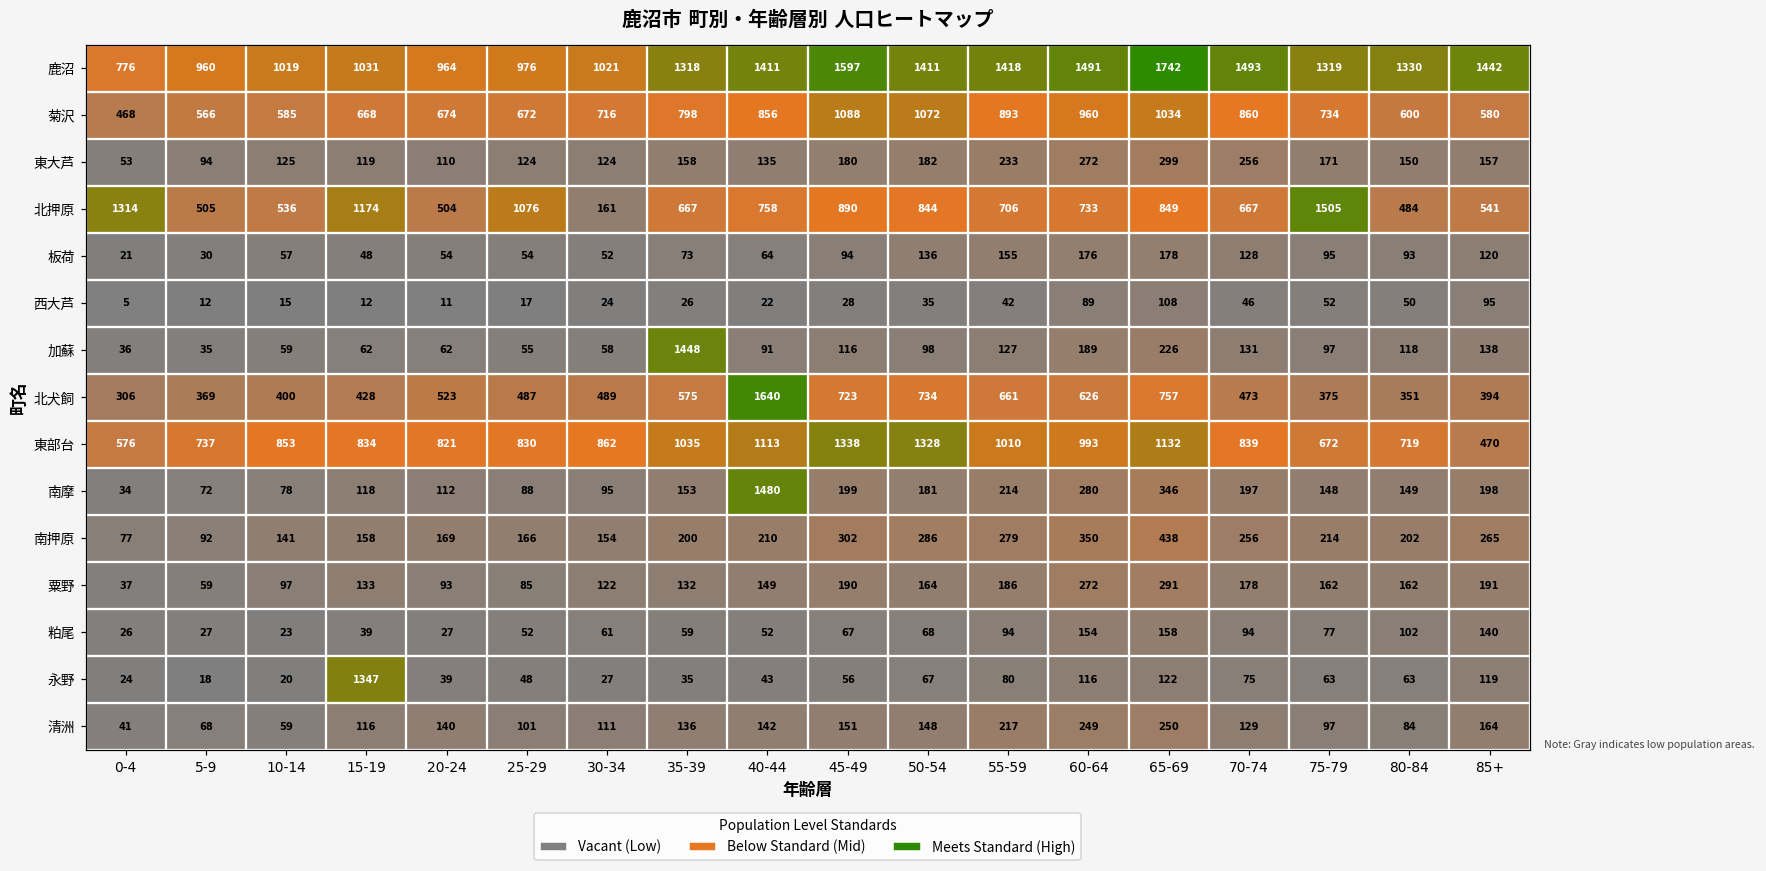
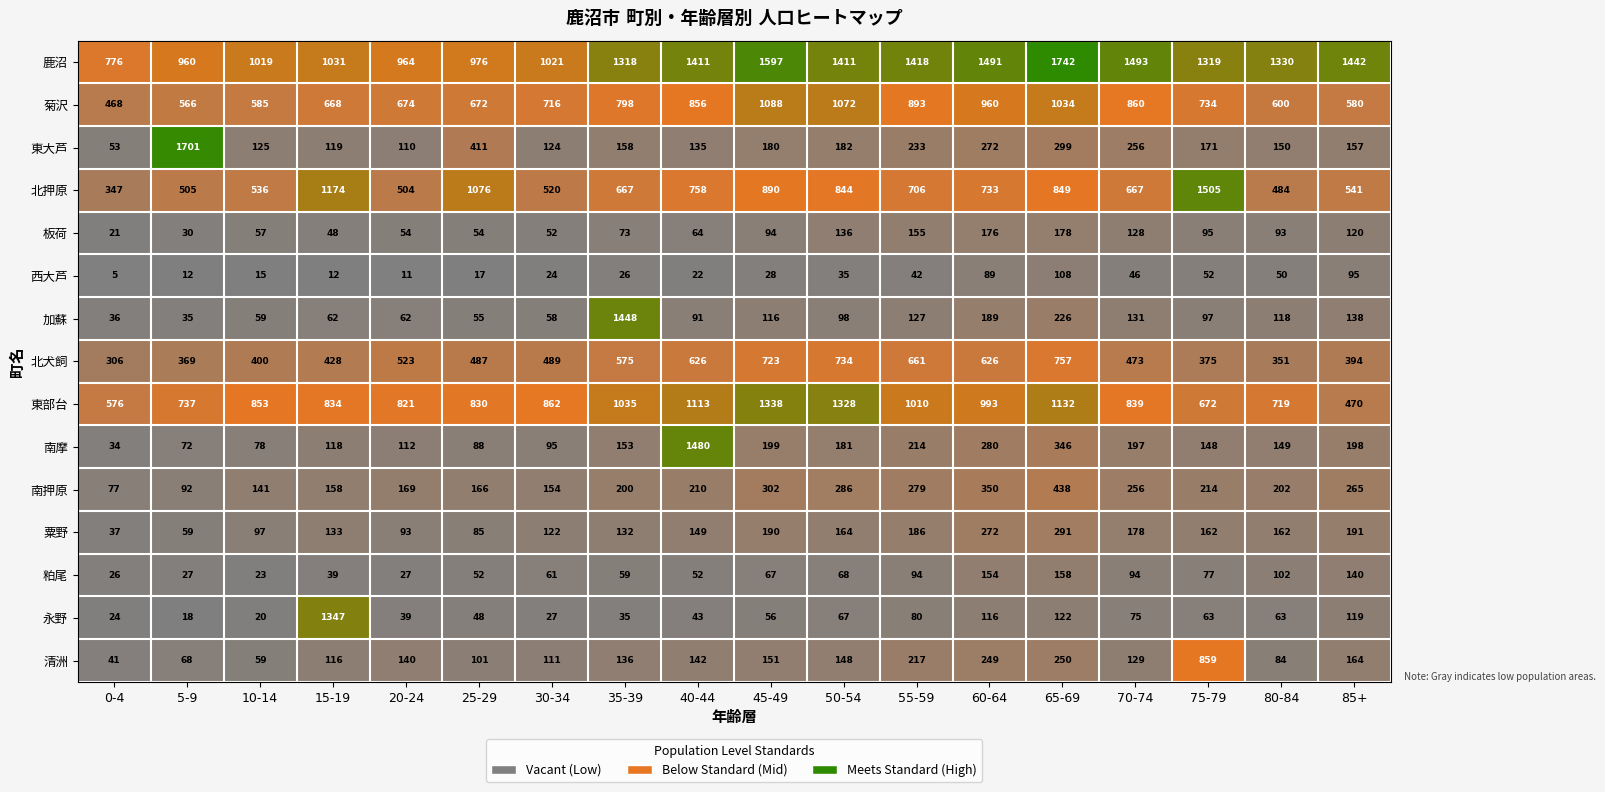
  {
    "東大芦": {
      "0-4": 53,
-     "5-9": 94,
+     "5-9": 1701,
      "10-14": 125,
      "15-19": 119,
      "20-24": 110,
-     "25-29": 124,
+     "25-29": 411,
      "30-34": 124,
      "35-39": 158,
      "40-44": 135,
      "45-49": 180,
      "50-54": 182,
      "55-59": 233,
      "60-64": 272,
      "65-69": 299,
      "70-74": 256,
      "75-79": 171,
      "80-84": 150,
      "85+": 157
    },
    "北押原": {
-     "0-4": 1314,
+     "0-4": 347,
      "5-9": 505,
      "10-14": 536,
      "15-19": 1174,
      "20-24": 504,
      "25-29": 1076,
-     "30-34": 161,
+     "30-34": 520,
      "35-39": 667,
      "40-44": 758,
      "45-49": 890,
      "50-54": 844,
      "55-59": 706,
      "60-64": 733,
      "65-69": 849,
      "70-74": 667,
      "75-79": 1505,
      "80-84": 484,
      "85+": 541
    },
    "北犬飼": {
      "0-4": 306,
      "5-9": 369,
      "10-14": 400,
      "15-19": 428,
      "20-24": 523,
      "25-29": 487,
      "30-34": 489,
      "35-39": 575,
-     "40-44": 1640,
+     "40-44": 626,
      "45-49": 723,
      "50-54": 734,
      "55-59": 661,
      "60-64": 626,
      "65-69": 757,
      "70-74": 473,
      "75-79": 375,
      "80-84": 351,
      "85+": 394
    },
    "清洲": {
      "0-4": 41,
      "5-9": 68,
      "10-14": 59,
      "15-19": 116,
      "20-24": 140,
      "25-29": 101,
      "30-34": 111,
      "35-39": 136,
      "40-44": 142,
      "45-49": 151,
      "50-54": 148,
      "55-59": 217,
      "60-64": 249,
      "65-69": 250,
      "70-74": 129,
-     "75-79": 97,
+     "75-79": 859,
      "80-84": 84,
      "85+": 164
    }
  }
